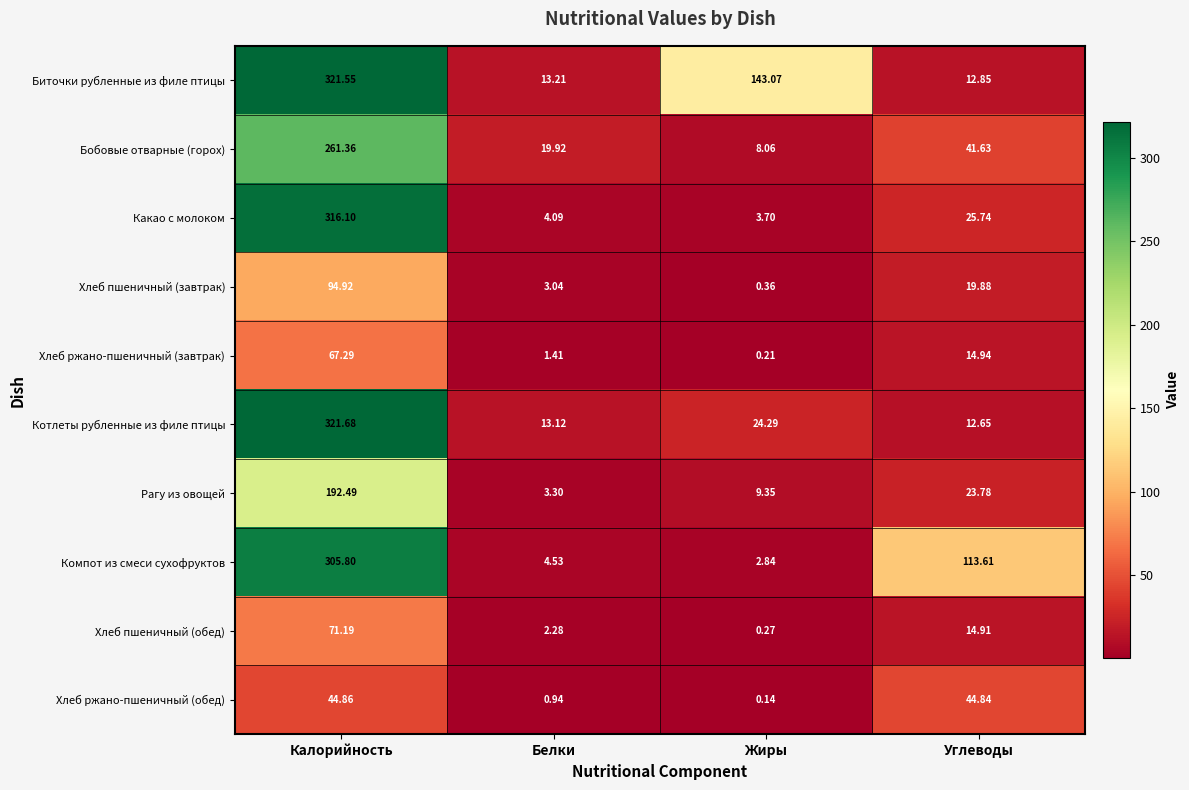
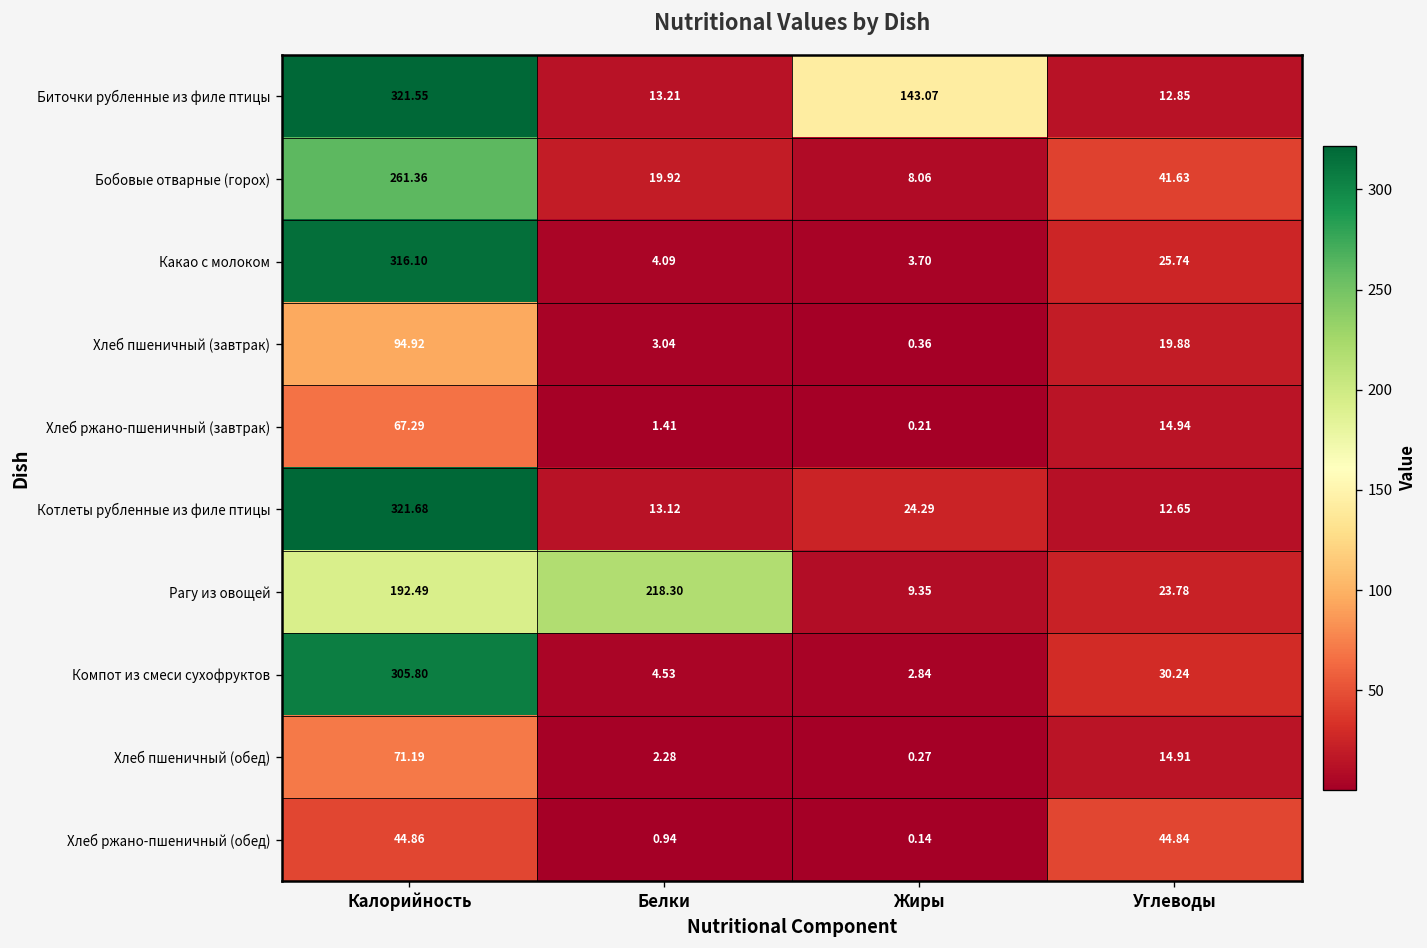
  {
    "Биточки рубленные из филе птицы": {
      "Калорийность": 321.55,
      "Белки": 13.21,
      "Жиры": 143.07,
      "Углеводы": 12.85
    },
    "Бобовые отварные (горох)": {
      "Калорийность": 261.36,
      "Белки": 19.92,
      "Жиры": 8.06,
      "Углеводы": 41.63
    },
    "Какао с молоком": {
      "Калорийность": 316.10,
      "Белки": 4.09,
      "Жиры": 3.70,
      "Углеводы": 25.74
    },
    "Хлеб пшеничный (завтрак)": {
      "Калорийность": 94.92,
      "Белки": 3.04,
      "Жиры": 0.36,
      "Углеводы": 19.88
    },
    "Хлеб ржано-пшеничный (завтрак)": {
      "Калорийность": 67.29,
      "Белки": 1.41,
      "Жиры": 0.21,
      "Углеводы": 14.94
    },
    "Котлеты рубленные из филе птицы": {
      "Калорийность": 321.68,
      "Белки": 13.12,
      "Жиры": 24.29,
      "Углеводы": 12.65
    },
    "Рагу из овощей": {
      "Калорийность": 192.49,
-     "Белки": 3.30,
+     "Белки": 218.30,
      "Жиры": 9.35,
      "Углеводы": 23.78
    },
    "Компот из смеси сухофруктов": {
      "Калорийность": 305.80,
      "Белки": 4.53,
      "Жиры": 2.84,
-     "Углеводы": 113.61
+     "Углеводы": 30.24
    },
    "Хлеб пшеничный (обед)": {
      "Калорийность": 71.19,
      "Белки": 2.28,
      "Жиры": 0.27,
      "Углеводы": 14.91
    },
    "Хлеб ржано-пшеничный (обед)": {
      "Калорийность": 44.86,
      "Белки": 0.94,
      "Жиры": 0.14,
      "Углеводы": 44.84
    }
  }
